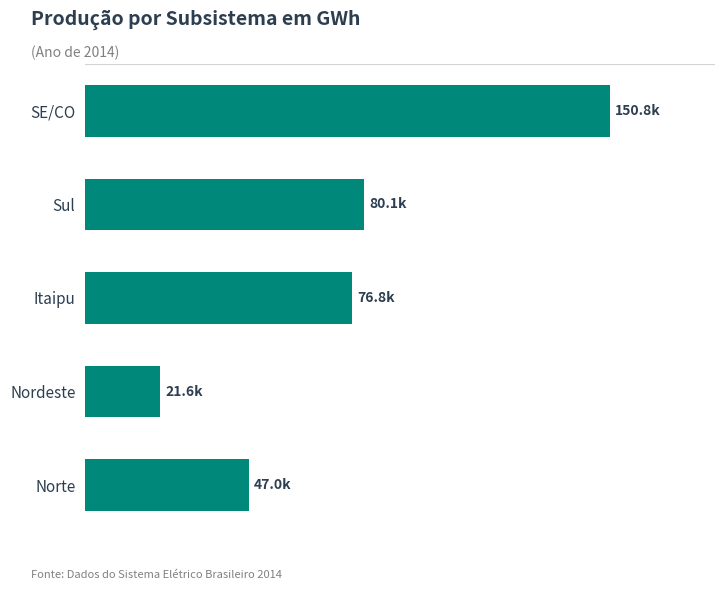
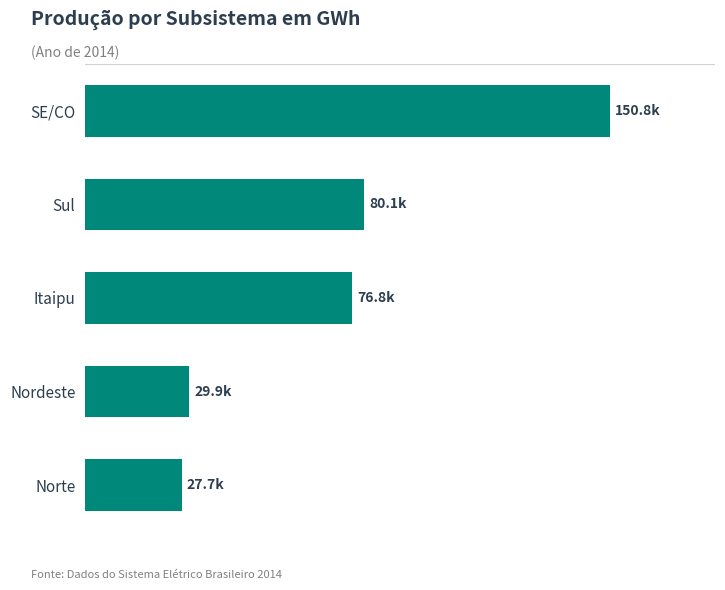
  {
    "SE/CO": "150.8k",
    "Sul": "80.1k",
    "Itaipu": "76.8k",
-   "Nordeste": "21.6k",
-   "Norte": "47.0k"
+   "Nordeste": "29.9k",
+   "Norte": "27.7k"
  }
